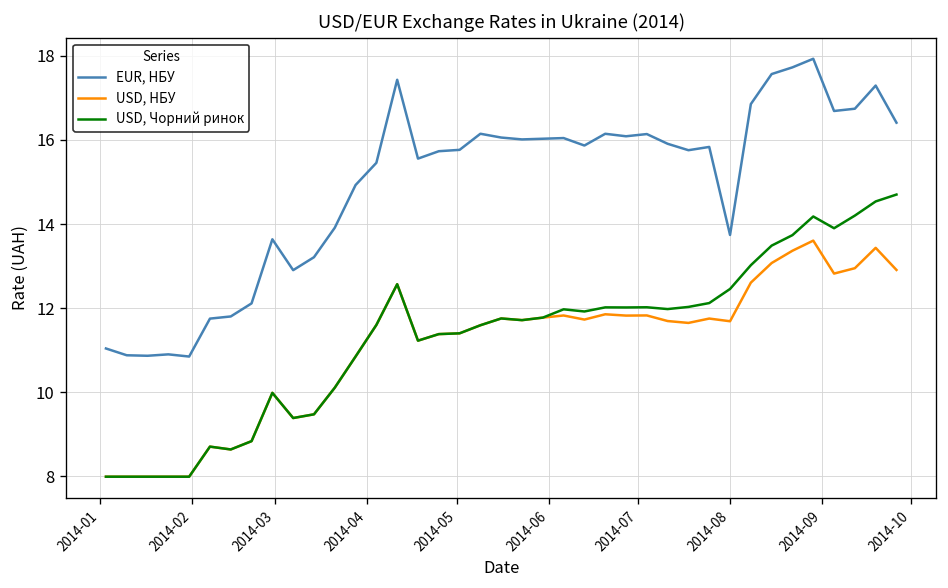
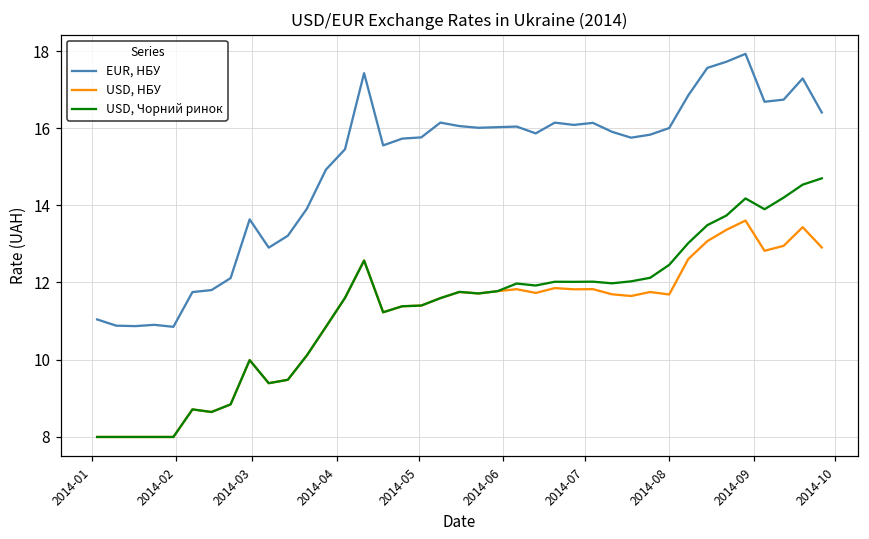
  {
    "EUR, НБУ": {
-     "2014-08": 13.7
+     "2014-08": 16.0
    },
    "USD, НБУ": {
      "2014-08": 11.7
    },
    "USD, Чорний ринок": {
      "2014-08": 12.5
    }
  }
